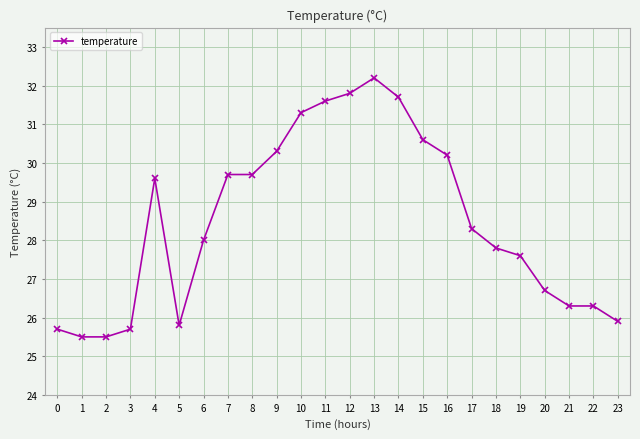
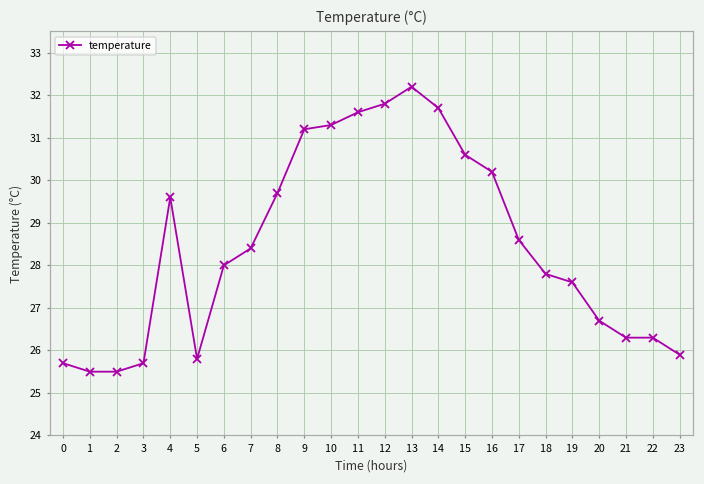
  {
    "0": 25.7,
    "1": 25.5,
    "2": 25.5,
    "3": 25.7,
    "4": 29.6,
    "5": 25.8,
    "6": 28.0,
-   "7": 29.7,
+   "7": 28.4,
    "8": 29.7,
-   "9": 30.3,
+   "9": 31.2,
    "10": 31.3,
    "11": 31.6,
    "12": 31.8,
    "13": 32.2,
    "14": 31.7,
    "15": 30.6,
    "16": 30.2,
-   "17": 28.3,
+   "17": 28.6,
    "18": 27.8,
    "19": 27.6,
    "20": 26.7,
    "21": 26.3,
    "22": 26.3,
    "23": 25.9
  }
